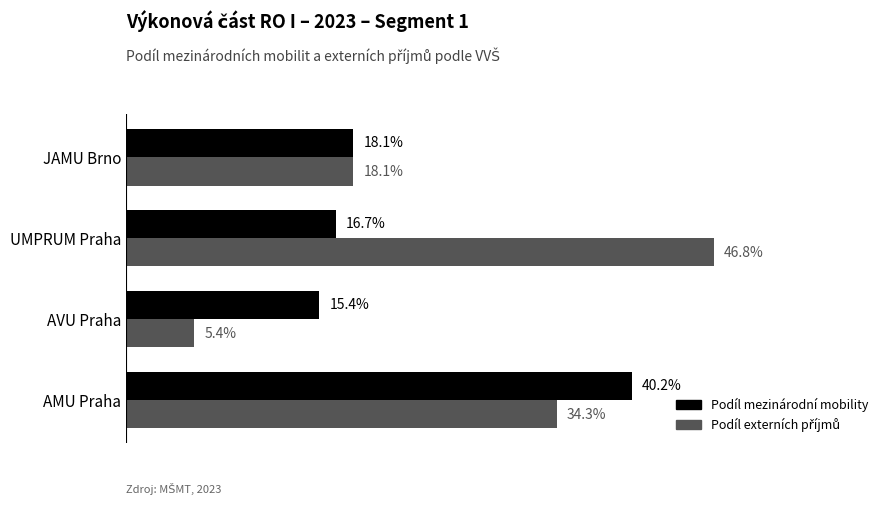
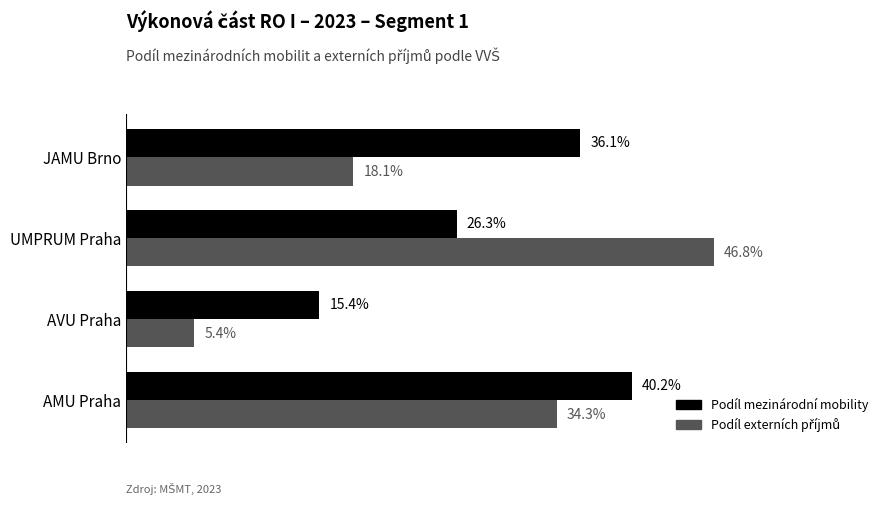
  {
    "Podíl mezinárodní mobility": {
-     "JAMU Brno": "18.1%",
-     "UMPRUM Praha": "16.7%",
+     "JAMU Brno": "36.1%",
+     "UMPRUM Praha": "26.3%",
      "AVU Praha": "15.4%",
      "AMU Praha": "40.2%"
    },
    "Podíl externích příjmů": {
      "JAMU Brno": "18.1%",
      "UMPRUM Praha": "46.8%",
      "AVU Praha": "5.4%",
      "AMU Praha": "34.3%"
    }
  }
